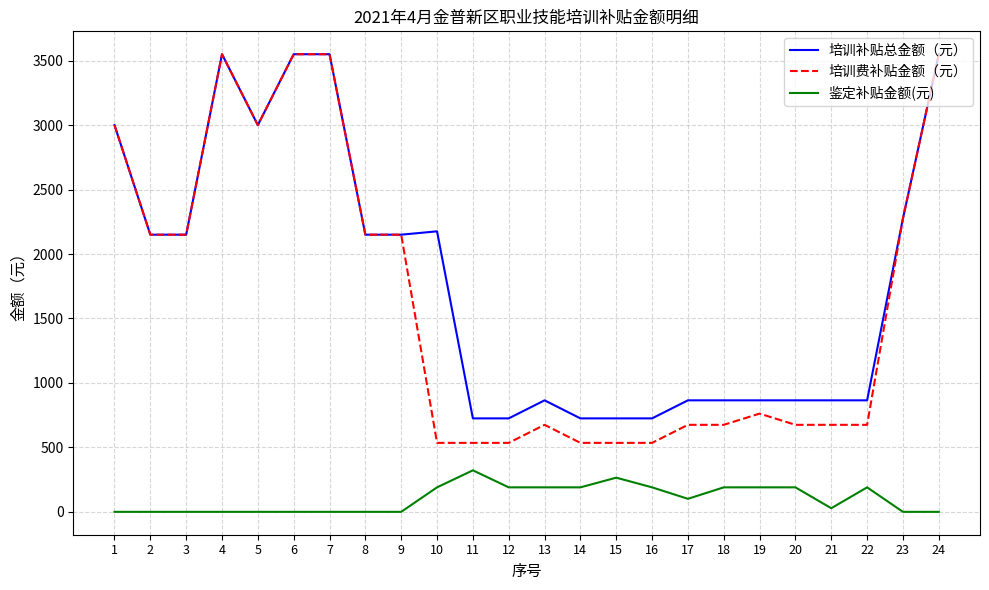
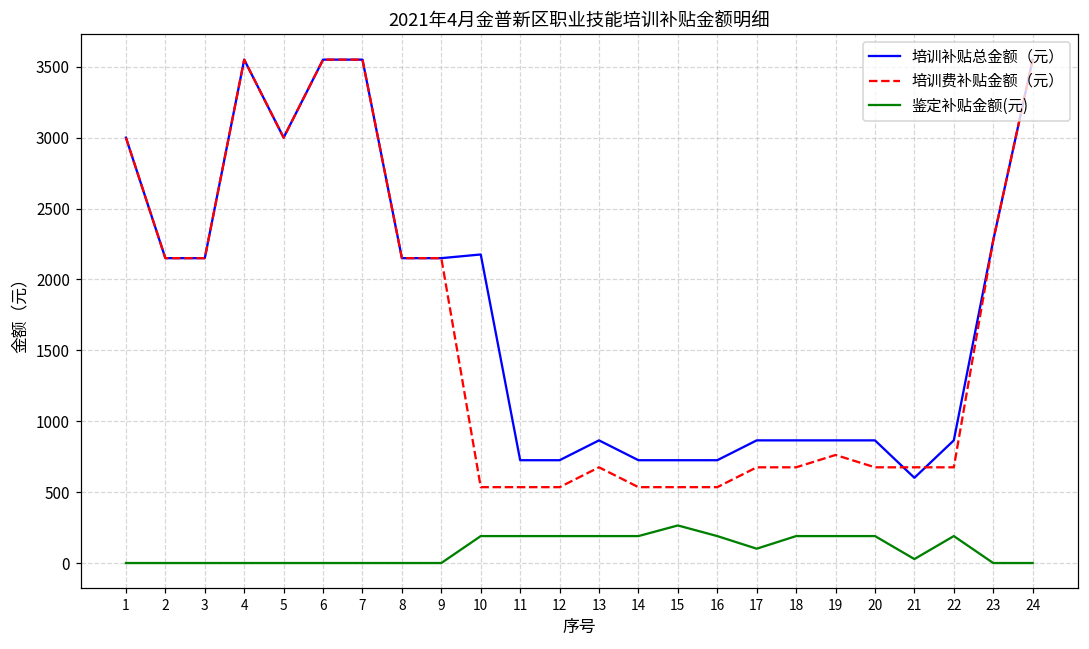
  {
    "培训补贴总金额（元）": {
      "10": 2180,
      "11": 730,
      "12": 730,
      "13": 870,
      "14": 730,
      "15": 730,
      "16": 730,
      "17": 870,
      "18": 870,
      "19": 870,
      "20": 870,
-     "21": 870,
+     "21": 600,
      "22": 870
    },
    "培训费补贴金额（元）": {
      "10": 540,
      "11": 540,
      "12": 540,
      "13": 680,
      "14": 540,
      "15": 540,
      "16": 540,
      "17": 680,
      "18": 680,
      "19": 760,
      "20": 680,
      "21": 680,
      "22": 680
    },
    "鉴定补贴金额(元)": {
      "1": 0,
      "2": 0,
      "3": 0,
      "4": 0,
      "5": 0,
      "6": 0,
      "7": 0,
      "8": 0,
      "9": 0,
      "10": 190,
-     "11": 320,
+     "11": 190,
      "12": 190,
      "13": 190,
      "14": 190,
      "15": 270,
      "16": 190,
      "17": 100,
      "18": 190,
      "19": 190,
      "20": 190,
      "21": 30,
      "22": 190,
      "23": 0,
      "24": 0
    }
  }
